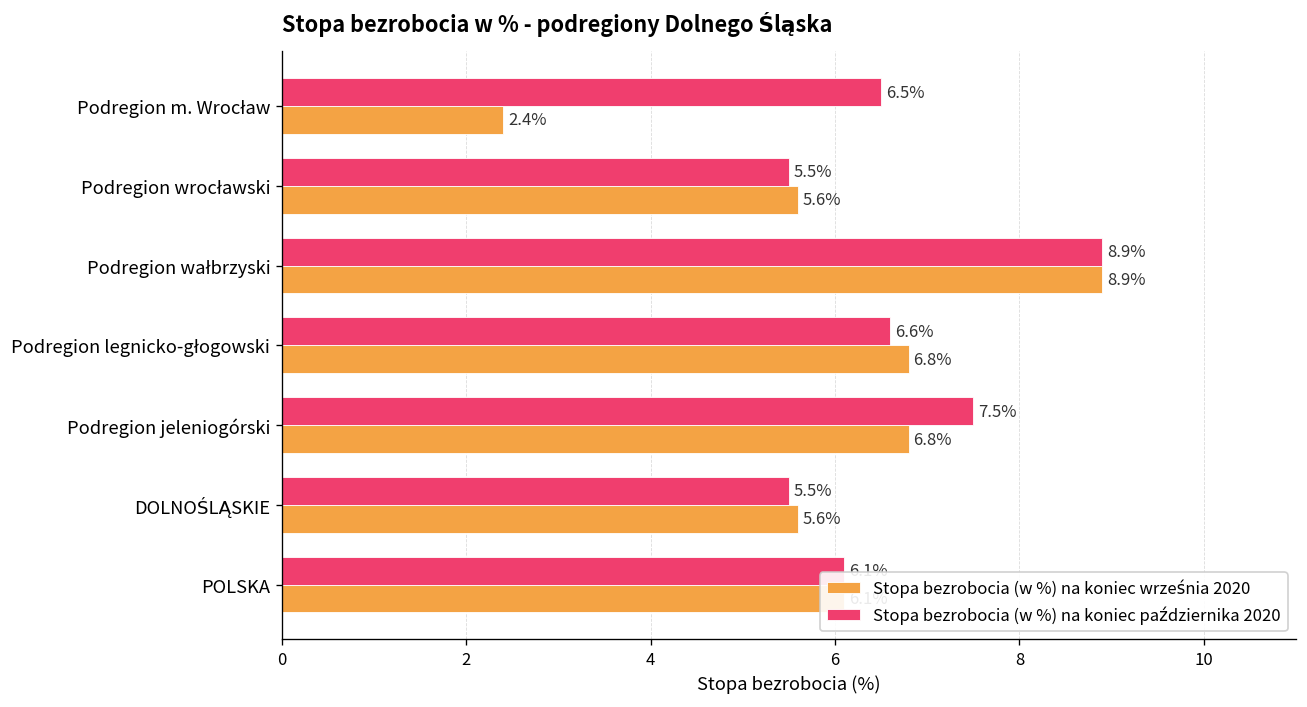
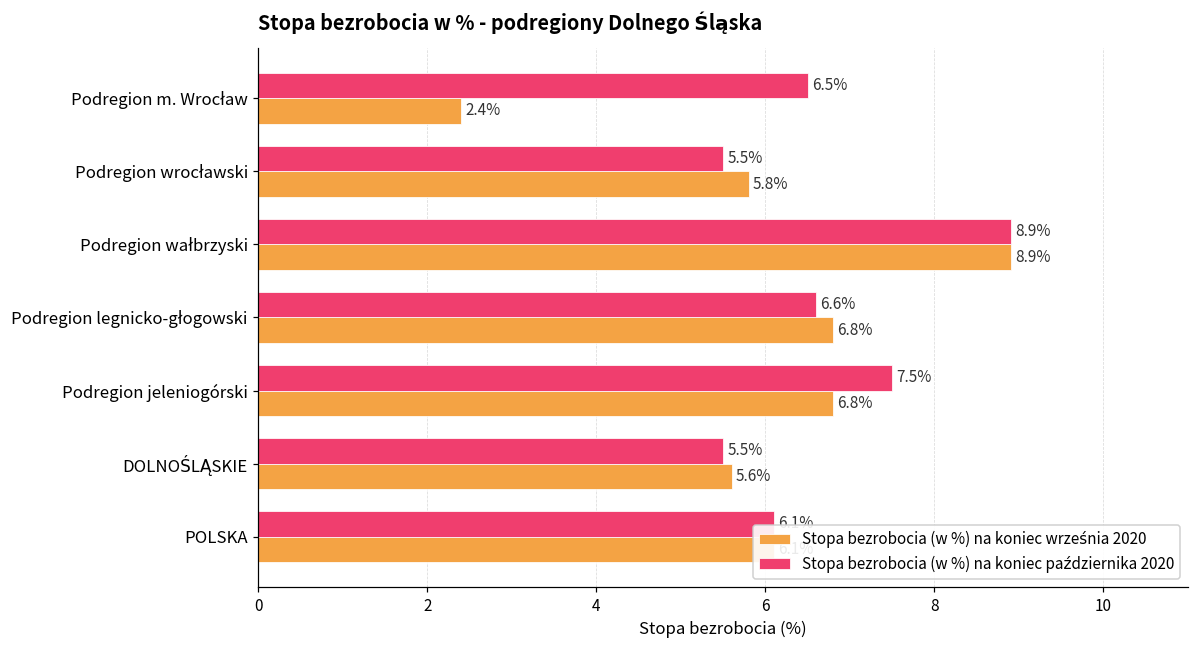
  {
    "Stopa bezrobocia (w %) na koniec września 2020": {
      "Podregion m. Wrocław": "2.4%",
-     "Podregion wrocławski": "5.6%",
+     "Podregion wrocławski": "5.8%",
      "Podregion wałbrzyski": "8.9%",
      "Podregion legnicko-głogowski": "6.8%",
      "Podregion jeleniogórski": "6.8%",
      "DOLNOŚLĄSKIE": "5.6%"
    },
    "Stopa bezrobocia (w %) na koniec października 2020": {
      "Podregion m. Wrocław": "6.5%",
      "Podregion wrocławski": "5.5%",
      "Podregion wałbrzyski": "8.9%",
      "Podregion legnicko-głogowski": "6.6%",
      "Podregion jeleniogórski": "7.5%",
      "DOLNOŚLĄSKIE": "5.5%"
    }
  }
